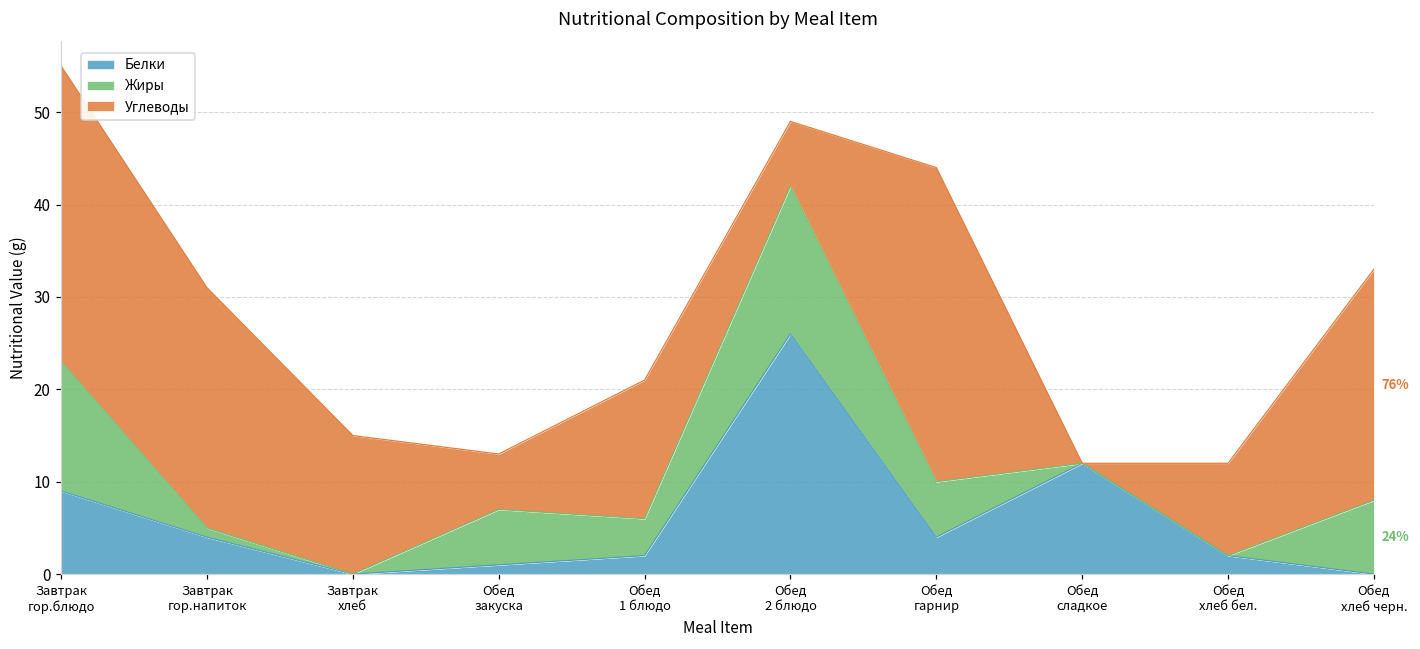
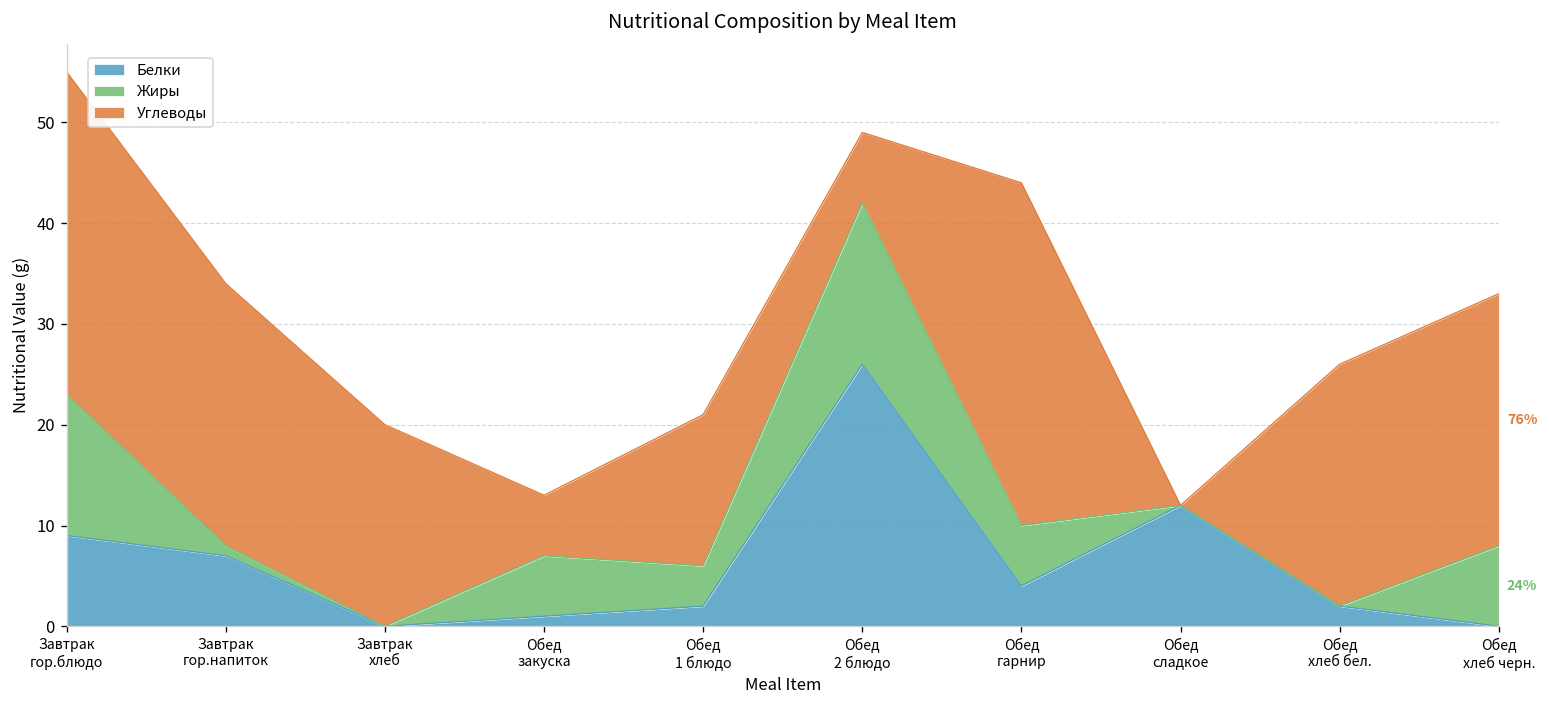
  {
    "Белки": {
      "Завтрак гор.блюдо": 9,
-     "Завтрак гор.напиток": 4,
+     "Завтрак гор.напиток": 7,
      "Обед закуска": 1,
      "Обед 1 блюдо": 2,
      "Обед 2 блюдо": 26,
      "Обед гарнир": 4,
      "Обед хлеб черн.": 0
    },
    "Жиры": {
      "Завтрак гор.блюдо": 14,
      "Завтрак гор.напиток": 1,
      "Обед закуска": 6,
      "Обед 1 блюдо": 4,
      "Обед 2 блюдо": 16,
      "Обед гарнир": 6,
      "Обед хлеб черн.": 8
    },
    "Углеводы": {
      "Завтрак гор.блюдо": 32,
      "Завтрак гор.напиток": 26,
-     "Завтрак хлеб": 15,
+     "Завтрак хлеб": 20,
      "Обед закуска": 6,
      "Обед 1 блюдо": 15,
      "Обед 2 блюдо": 7,
      "Обед гарнир": 34,
-     "Обед хлеб бел.": 10,
+     "Обед хлеб бел.": 24,
      "Обед хлеб черн.": 25
    }
  }
